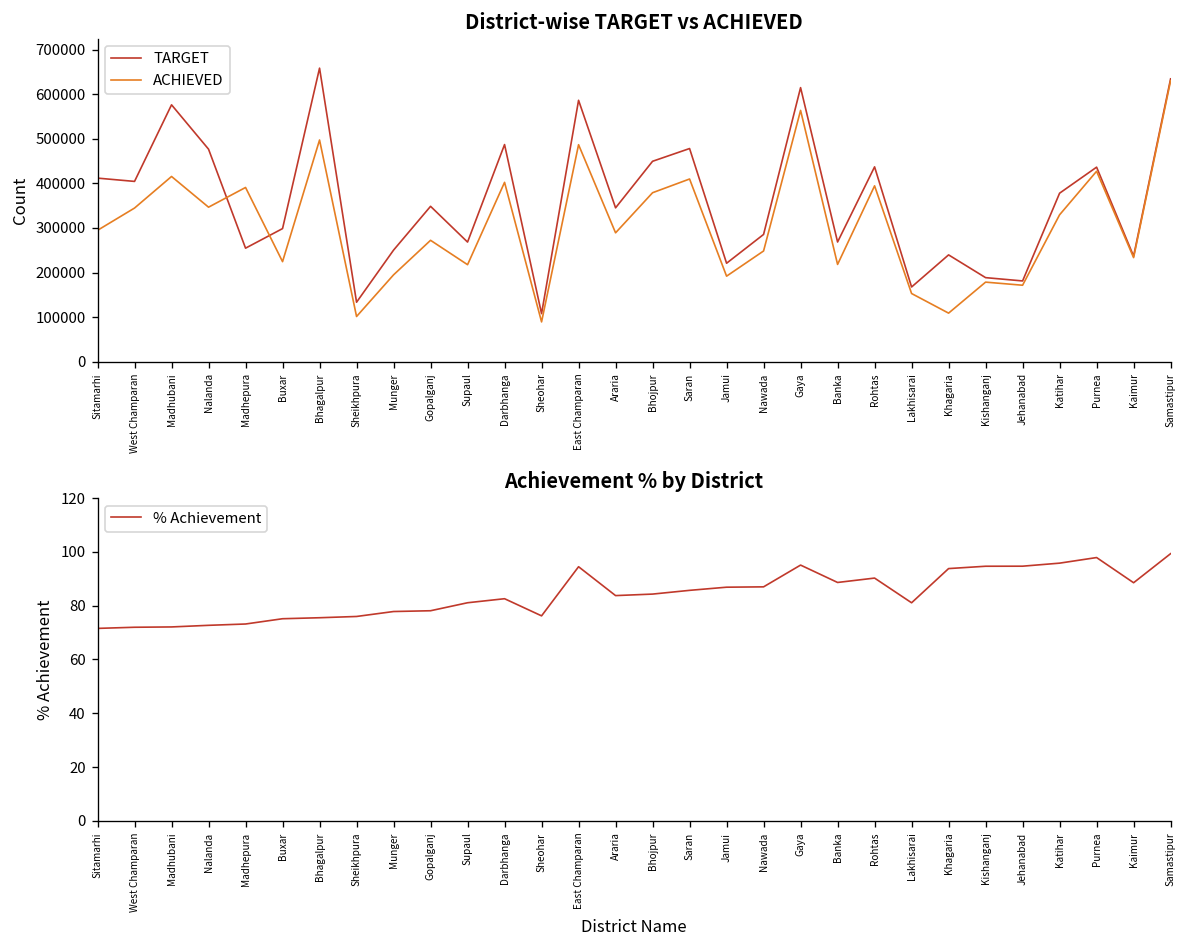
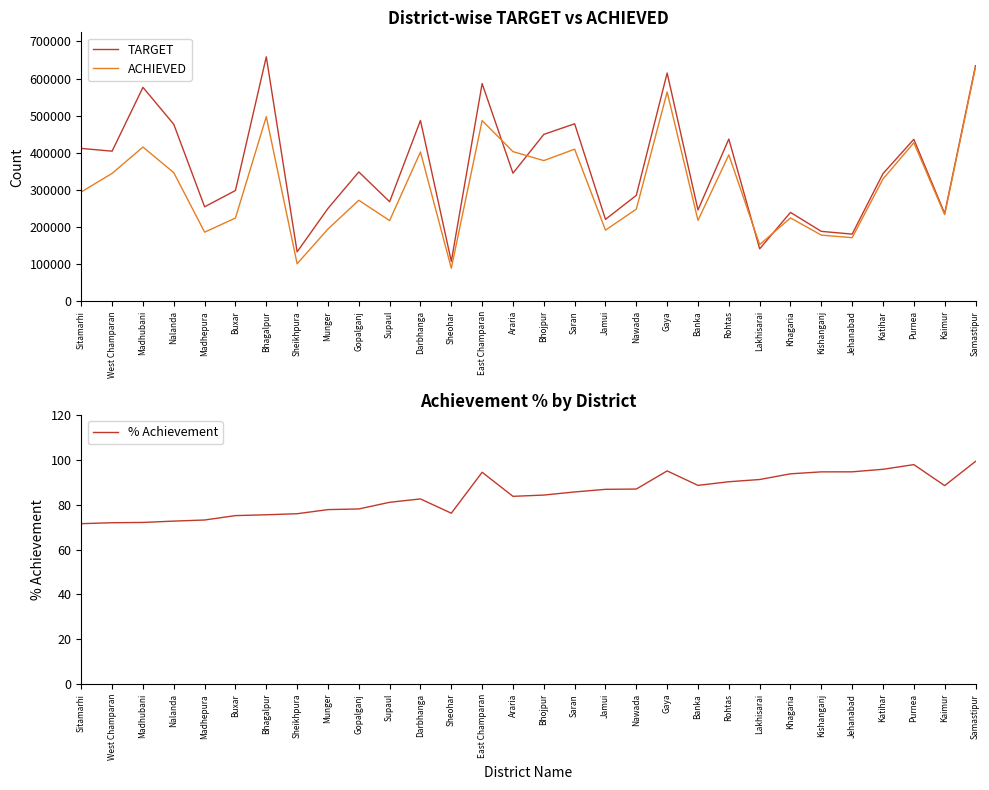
  {
    "District-wise TARGET vs ACHIEVED": {
      "TARGET": {
        "Sitamarhi": 410000,
        "West Champaran": 400000,
        "Madhubani": 580000,
        "Nalanda": 480000,
        "Madhepura": 250000,
        "Buxar": 300000,
        "Bhagalpur": 660000,
        "Sheikhpura": 130000,
        "Munger": 250000,
        "Gopalganj": 350000,
        "Supaul": 270000,
        "Darbhanga": 490000,
        "Sheohar": 110000,
        "East Champaran": 590000,
        "Araria": 350000,
        "Bhojpur": 450000,
        "Saran": 480000,
        "Jamui": 220000,
        "Nawada": 290000,
        "Gaya": 610000,
-       "Banka": 270000,
+       "Banka": 250000,
        "Rohtas": 440000,
-       "Lakhisarai": 170000,
+       "Lakhisarai": 140000,
        "Khagaria": 240000,
        "Kishanganj": 190000,
        "Jehanabad": 180000,
-       "Katihar": 380000,
+       "Katihar": 340000,
        "Purnea": 440000
      },
      "ACHIEVED": {
        "Sitamarhi": 290000,
        "West Champaran": 340000,
        "Madhubani": 420000,
        "Nalanda": 350000,
-       "Madhepura": 390000,
+       "Madhepura": 190000,
        "Buxar": 220000,
        "Bhagalpur": 500000,
        "Sheikhpura": 100000,
        "Munger": 190000,
        "Gopalganj": 270000,
        "Supaul": 220000,
        "Darbhanga": 400000,
        "Sheohar": 90000,
        "East Champaran": 490000,
-       "Araria": 290000,
+       "Araria": 400000,
        "Bhojpur": 380000,
        "Saran": 410000,
        "Jamui": 190000,
        "Nawada": 250000,
        "Gaya": 560000,
        "Banka": 220000,
        "Rohtas": 390000,
        "Lakhisarai": 150000,
-       "Khagaria": 110000,
+       "Khagaria": 220000,
        "Kishanganj": 180000,
        "Jehanabad": 170000,
        "Katihar": 330000,
        "Purnea": 430000
      }
    },
    "Achievement % by District": {
      "Sitamarhi": 72,
      "West Champaran": 72,
      "Madhubani": 72,
      "Nalanda": 73,
      "Madhepura": 73,
      "Buxar": 75,
      "Bhagalpur": 76,
      "Sheikhpura": 76,
      "Munger": 78,
      "Gopalganj": 78,
      "Supaul": 81,
      "Darbhanga": 83,
      "Sheohar": 76,
      "East Champaran": 94,
      "Araria": 84,
      "Bhojpur": 84,
      "Saran": 86,
      "Jamui": 87,
      "Nawada": 87,
      "Gaya": 95,
      "Banka": 89,
      "Rohtas": 90,
-     "Lakhisarai": 81,
+     "Lakhisarai": 91,
      "Khagaria": 94,
      "Kishanganj": 95,
      "Jehanabad": 95,
      "Katihar": 96,
      "Purnea": 98,
      "Kaimur": 89,
      "Samastipur": 99
    }
  }
